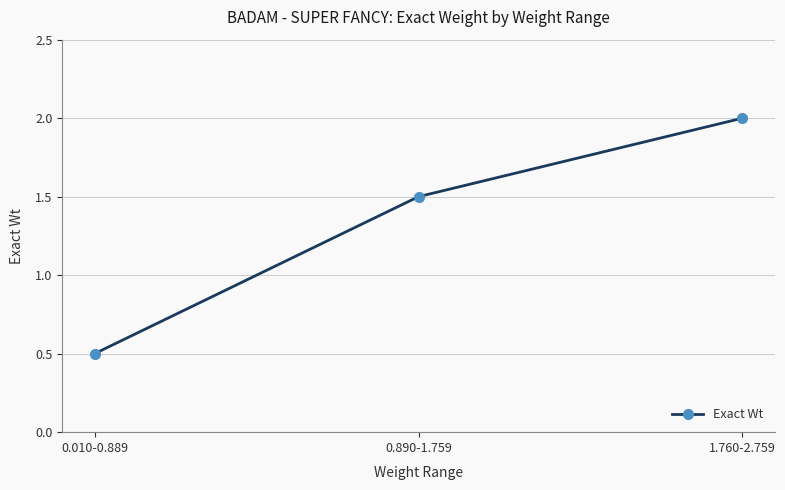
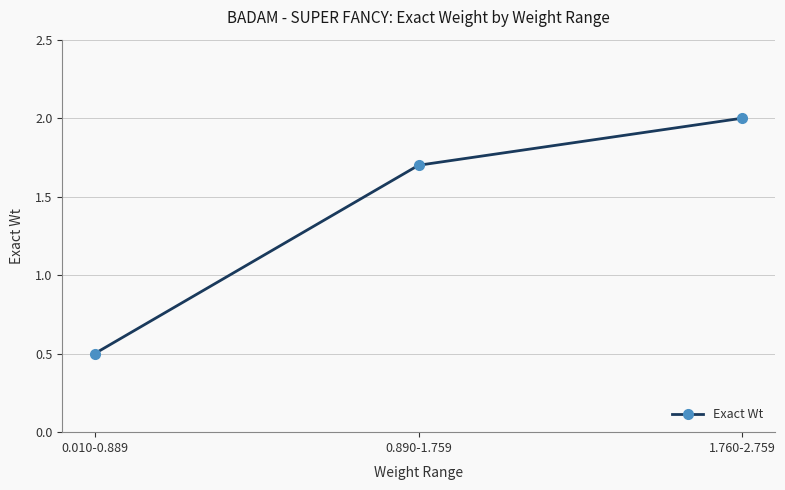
  {
    "0.010-0.889": 0.5,
-   "0.890-1.759": 1.5,
+   "0.890-1.759": 1.7,
    "1.760-2.759": 2.0
  }
